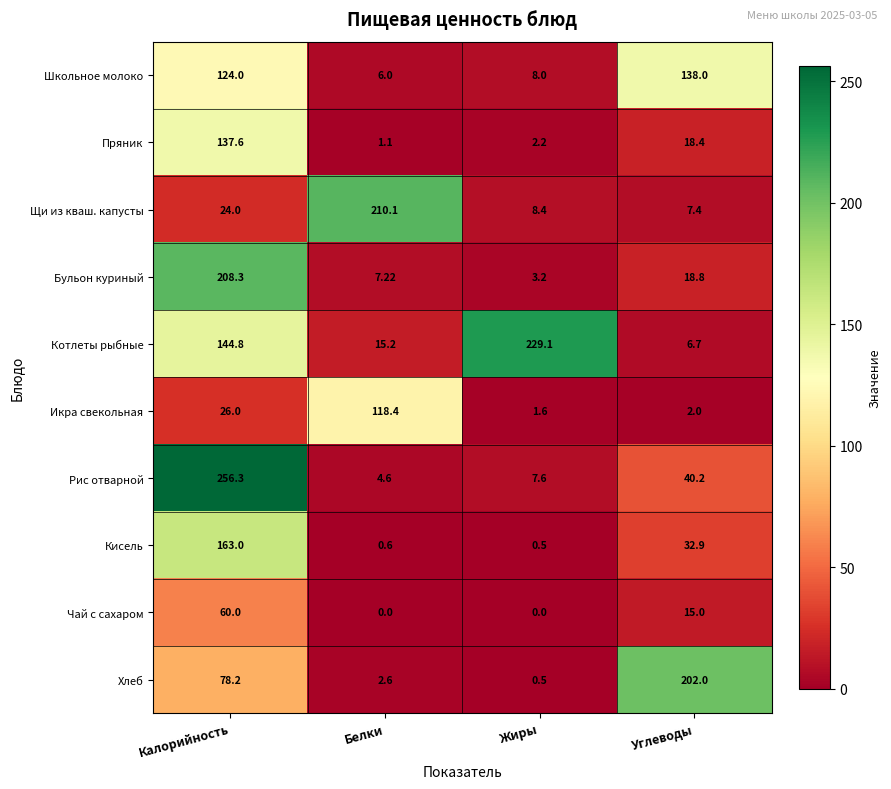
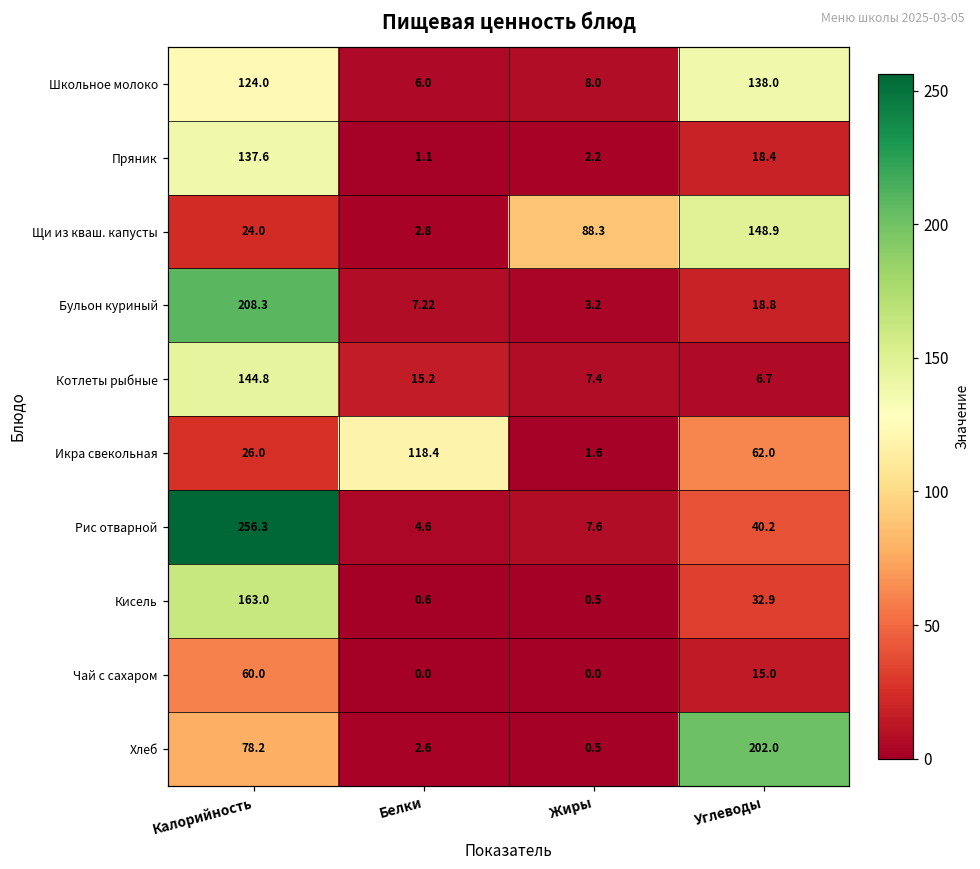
  {
    "Школьное молоко": {
      "Калорийность": 124.0,
      "Белки": 6.0,
      "Жиры": 8.0,
      "Углеводы": 138.0
    },
    "Пряник": {
      "Калорийность": 137.6,
      "Белки": 1.1,
      "Жиры": 2.2,
      "Углеводы": 18.4
    },
    "Щи из кваш. капусты": {
      "Калорийность": 24.0,
-     "Белки": 210.1,
-     "Жиры": 8.4,
-     "Углеводы": 7.4
+     "Белки": 2.8,
+     "Жиры": 88.3,
+     "Углеводы": 148.9
    },
    "Бульон куриный": {
      "Калорийность": 208.3,
      "Белки": 7.22,
      "Жиры": 3.2,
      "Углеводы": 18.8
    },
    "Котлеты рыбные": {
      "Калорийность": 144.8,
      "Белки": 15.2,
-     "Жиры": 229.1,
+     "Жиры": 7.4,
      "Углеводы": 6.7
    },
    "Икра свекольная": {
      "Калорийность": 26.0,
      "Белки": 118.4,
      "Жиры": 1.6,
-     "Углеводы": 2.0
+     "Углеводы": 62.0
    },
    "Рис отварной": {
      "Калорийность": 256.3,
      "Белки": 4.6,
      "Жиры": 7.6,
      "Углеводы": 40.2
    },
    "Кисель": {
      "Калорийность": 163.0,
      "Белки": 0.6,
      "Жиры": 0.5,
      "Углеводы": 32.9
    },
    "Чай с сахаром": {
      "Калорийность": 60.0,
      "Белки": 0.0,
      "Жиры": 0.0,
      "Углеводы": 15.0
    },
    "Хлеб": {
      "Калорийность": 78.2,
      "Белки": 2.6,
      "Жиры": 0.5,
      "Углеводы": 202.0
    }
  }
